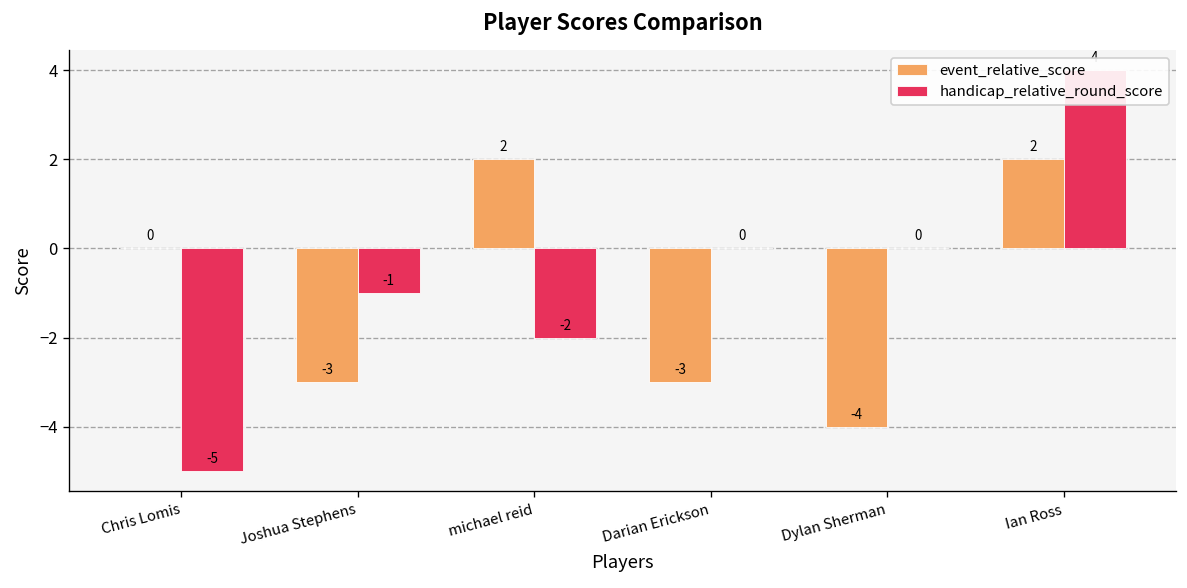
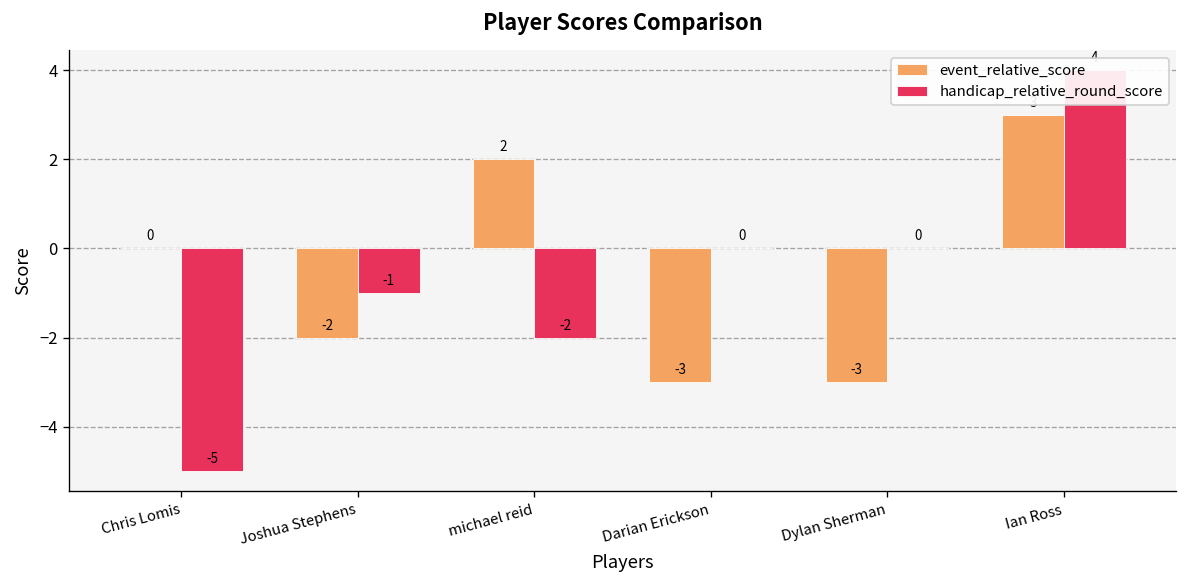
  {
    "event_relative_score": {
      "Chris Lomis": 0,
-     "Joshua Stephens": -3,
+     "Joshua Stephens": -2,
      "michael reid": 2,
      "Darian Erickson": -3,
-     "Dylan Sherman": -4,
-     "Ian Ross": 2
+     "Dylan Sherman": -3,
+     "Ian Ross": 3
    },
    "handicap_relative_round_score": {
      "Chris Lomis": -5,
      "Joshua Stephens": -1,
      "michael reid": -2,
      "Darian Erickson": 0,
      "Dylan Sherman": 0
    }
  }
